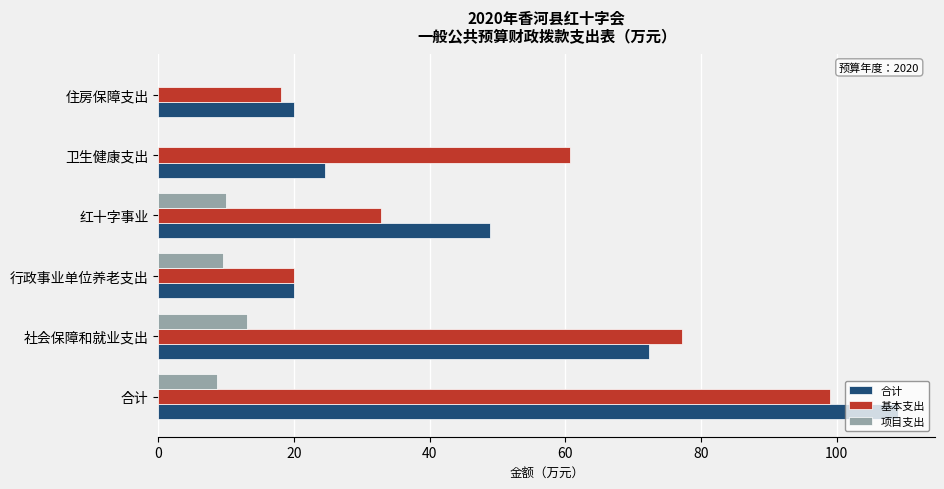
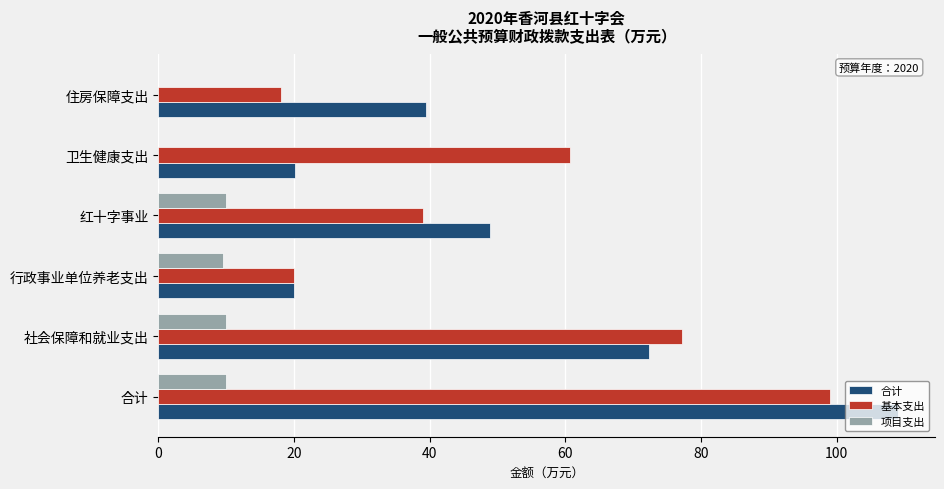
  {
    "合计": {
-     "住房保障支出": 20,
-     "卫生健康支出": 25,
+     "住房保障支出": 40,
+     "卫生健康支出": 20,
      "红十字事业": 49,
      "行政事业单位养老支出": 20,
      "社会保障和就业支出": 72
    },
    "基本支出": {
      "住房保障支出": 18,
      "卫生健康支出": 61,
-     "红十字事业": 33,
+     "红十字事业": 39,
      "行政事业单位养老支出": 20,
      "社会保障和就业支出": 77,
      "合计": 99
    },
    "项目支出": {
      "住房保障支出": 0,
      "卫生健康支出": 0,
      "红十字事业": 10,
      "行政事业单位养老支出": 10,
-     "社会保障和就业支出": 13,
-     "合计": 9
+     "社会保障和就业支出": 10,
+     "合计": 10
    }
  }
